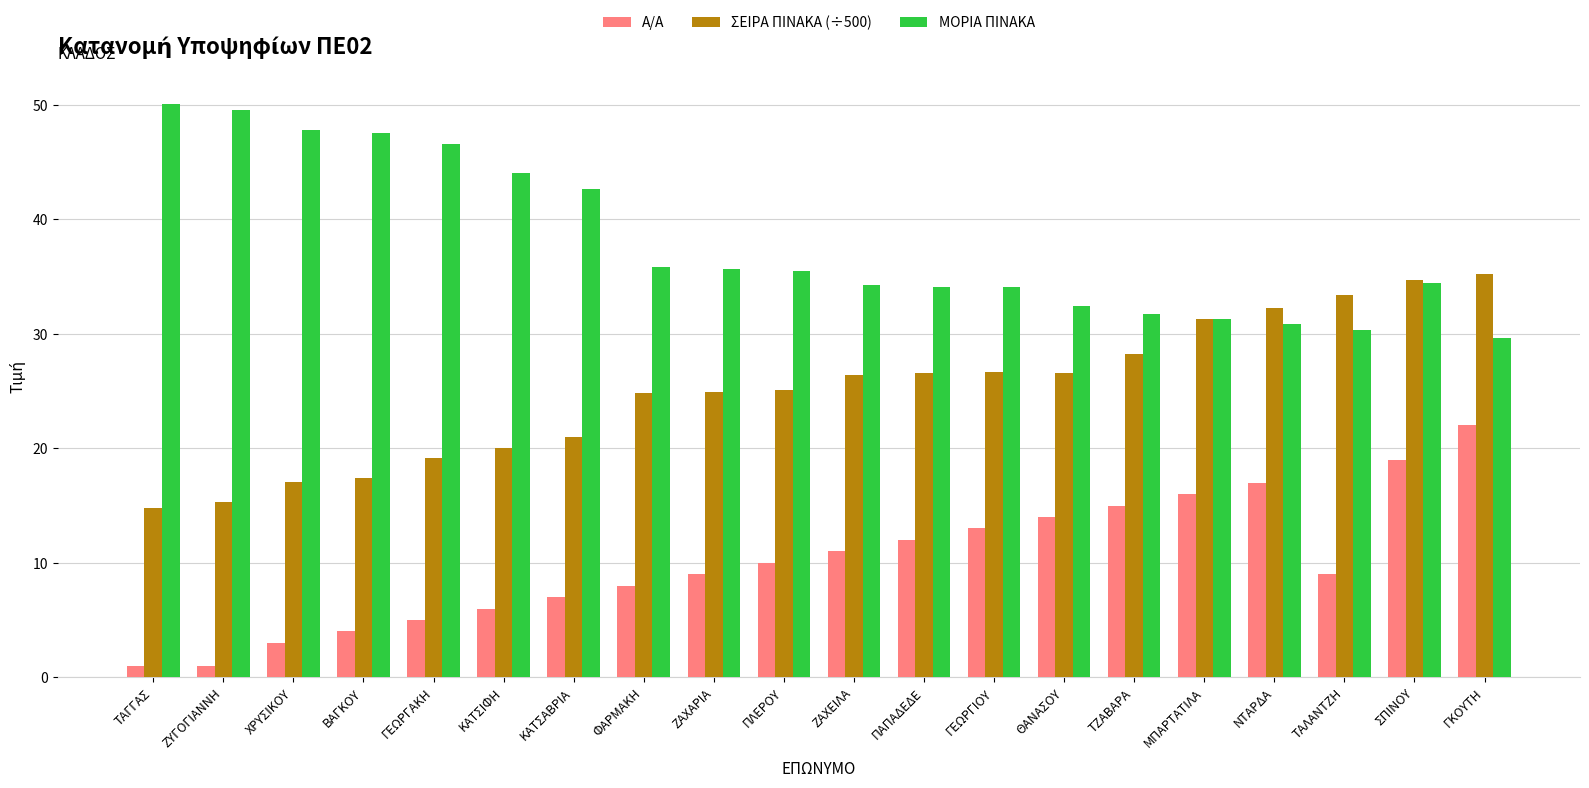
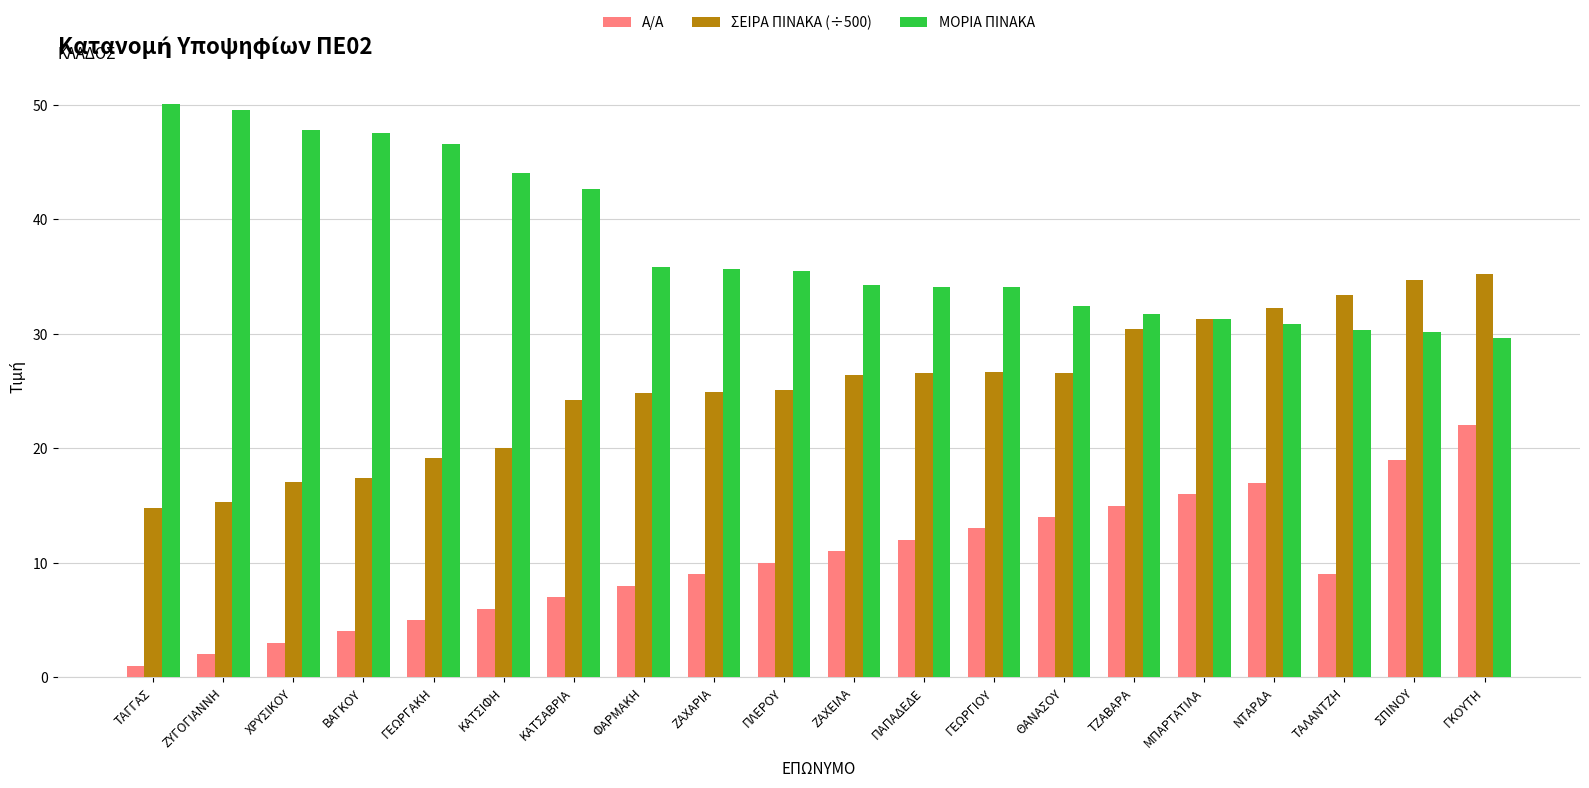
  {
    "Α/Α": {
      "ΤΑΓΓΑΣ": 1,
-     "ΖΥΓΟΓΙΑΝΝΗ": 1,
+     "ΖΥΓΟΓΙΑΝΝΗ": 2,
      "ΧΡΥΣΙΚΟΥ": 3,
      "ΒΑΓΚΟΥ": 4,
      "ΓΕΩΡΓΑΚΗ": 5,
      "ΚΑΤΣΙΦΗ": 6,
      "ΚΑΤΣΑΒΡΙΑ": 7,
      "ΦΑΡΜΑΚΗ": 8,
      "ΖΑΧΑΡΙΑ": 9,
      "ΠΛΕΡΟΥ": 10,
      "ΖΑΧΕΙΛΑ": 11,
      "ΠΑΠΑΔΕΔΕ": 12,
      "ΓΕΩΡΓΙΟΥ": 13,
      "ΘΑΝΑΣΟΥ": 14,
      "ΤΖΑΒΑΡΑ": 15,
      "ΜΠΑΡΤΑΤΙΛΑ": 16,
      "ΝΤΑΡΔΑ": 17,
      "ΤΑΛΑΝΤΖΗ": 9,
      "ΣΠΙΝΟΥ": 19,
      "ΓΚΟΥΤΗ": 22
    },
    "ΣΕΙΡΑ ΠΙΝΑΚΑ (÷500)": {
      "ΤΑΓΓΑΣ": 14.8,
      "ΖΥΓΟΓΙΑΝΝΗ": 15.3,
      "ΧΡΥΣΙΚΟΥ": 17.1,
      "ΒΑΓΚΟΥ": 17.4,
      "ΓΕΩΡΓΑΚΗ": 19.1,
      "ΚΑΤΣΙΦΗ": 20.0,
-     "ΚΑΤΣΑΒΡΙΑ": 21.0,
+     "ΚΑΤΣΑΒΡΙΑ": 24.2,
      "ΦΑΡΜΑΚΗ": 24.8,
      "ΖΑΧΑΡΙΑ": 24.9,
      "ΠΛΕΡΟΥ": 25.1,
      "ΖΑΧΕΙΛΑ": 26.4,
      "ΠΑΠΑΔΕΔΕ": 26.6,
      "ΓΕΩΡΓΙΟΥ": 26.6,
      "ΘΑΝΑΣΟΥ": 26.6,
-     "ΤΖΑΒΑΡΑ": 28.2,
+     "ΤΖΑΒΑΡΑ": 30.4,
      "ΜΠΑΡΤΑΤΙΛΑ": 31.3,
      "ΝΤΑΡΔΑ": 32.2,
      "ΤΑΛΑΝΤΖΗ": 33.4,
      "ΣΠΙΝΟΥ": 34.7,
      "ΓΚΟΥΤΗ": 35.2
    },
    "ΜΟΡΙΑ ΠΙΝΑΚΑ": {
      "ΤΑΓΓΑΣ": 50.1,
      "ΖΥΓΟΓΙΑΝΝΗ": 49.6,
      "ΧΡΥΣΙΚΟΥ": 47.8,
      "ΒΑΓΚΟΥ": 47.5,
      "ΓΕΩΡΓΑΚΗ": 46.6,
      "ΚΑΤΣΙΦΗ": 44.1,
      "ΚΑΤΣΑΒΡΙΑ": 42.6,
      "ΦΑΡΜΑΚΗ": 35.8,
      "ΖΑΧΑΡΙΑ": 35.7,
      "ΠΛΕΡΟΥ": 35.5,
      "ΖΑΧΕΙΛΑ": 34.3,
      "ΠΑΠΑΔΕΔΕ": 34.1,
      "ΓΕΩΡΓΙΟΥ": 34.1,
      "ΘΑΝΑΣΟΥ": 32.4,
      "ΤΖΑΒΑΡΑ": 31.7,
      "ΜΠΑΡΤΑΤΙΛΑ": 31.3,
      "ΝΤΑΡΔΑ": 30.8,
      "ΤΑΛΑΝΤΖΗ": 30.3,
-     "ΣΠΙΝΟΥ": 34.5,
+     "ΣΠΙΝΟΥ": 30.1,
      "ΓΚΟΥΤΗ": 29.6
    }
  }
